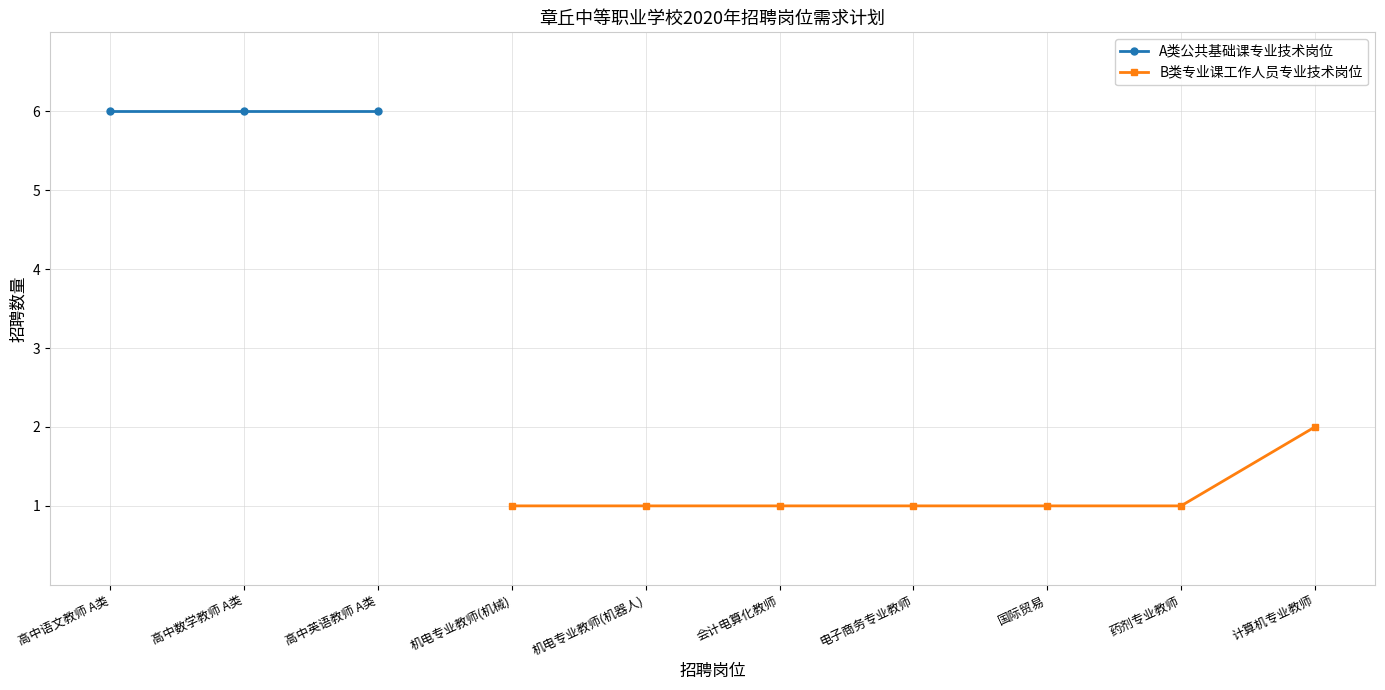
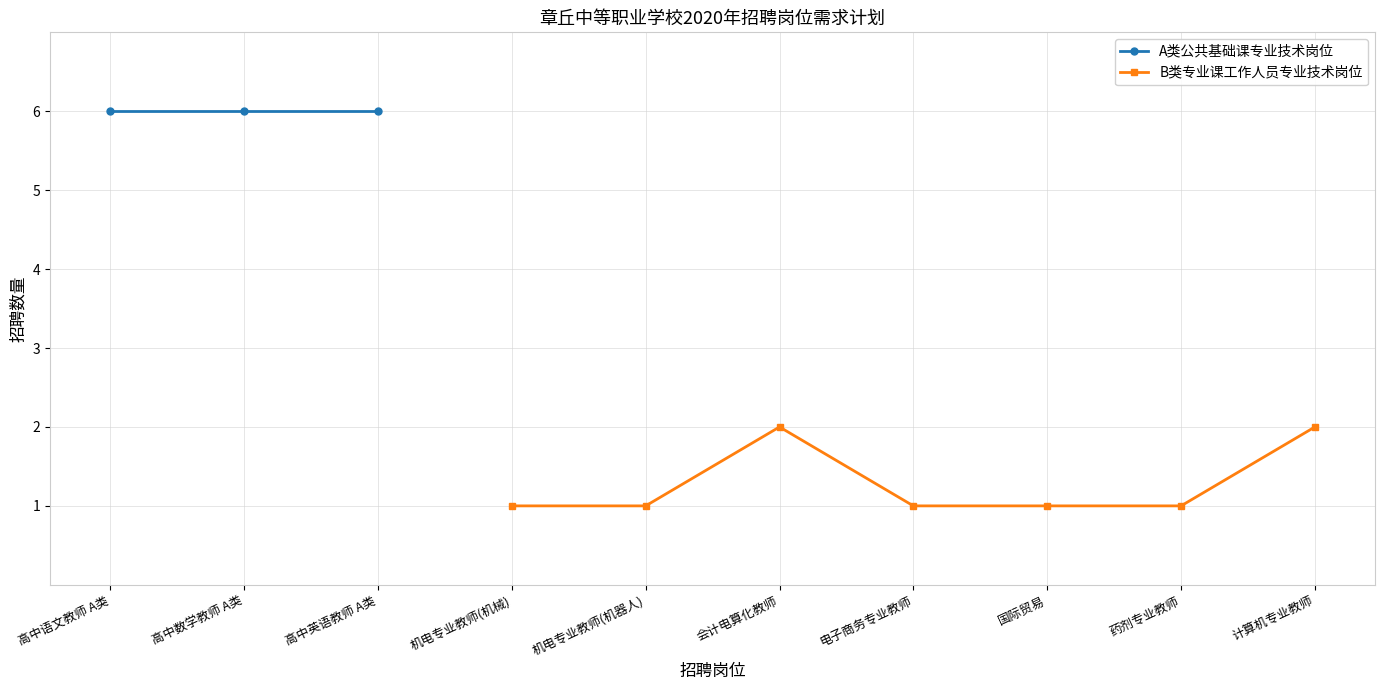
  {
    "A类公共基础课专业技术岗位": {
      "高中语文教师 A类": 6,
      "高中数学教师 A类": 6,
      "高中英语教师 A类": 6
    },
    "B类专业课工作人员专业技术岗位": {
      "机电专业教师(机械)": 1,
      "机电专业教师(机器人)": 1,
-     "会计电算化教师": 1,
+     "会计电算化教师": 2,
      "电子商务专业教师": 1,
      "国际贸易": 1,
      "药剂专业教师": 1,
      "计算机专业教师": 2
    }
  }
